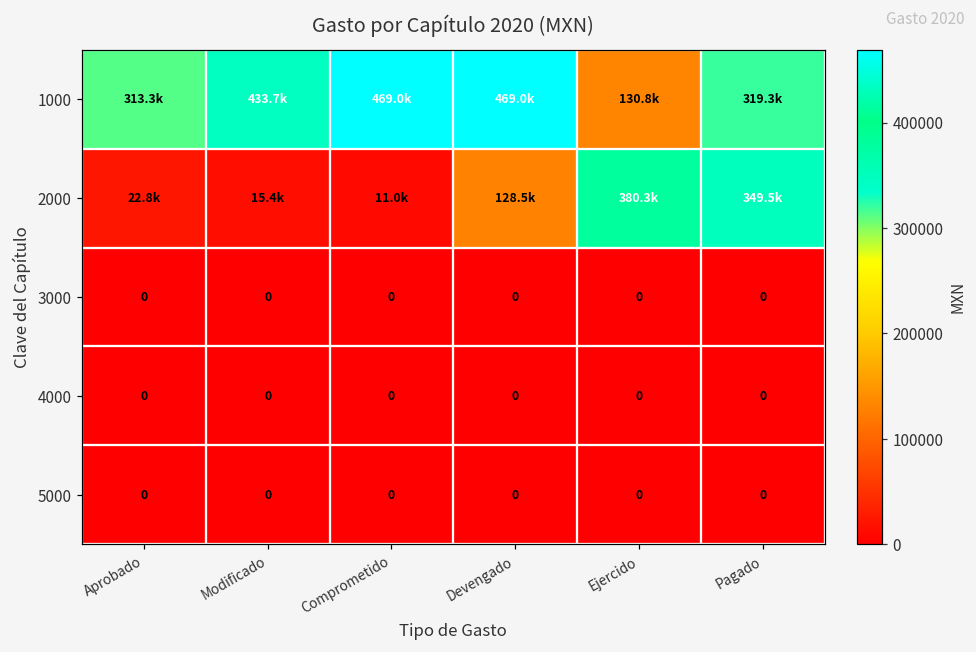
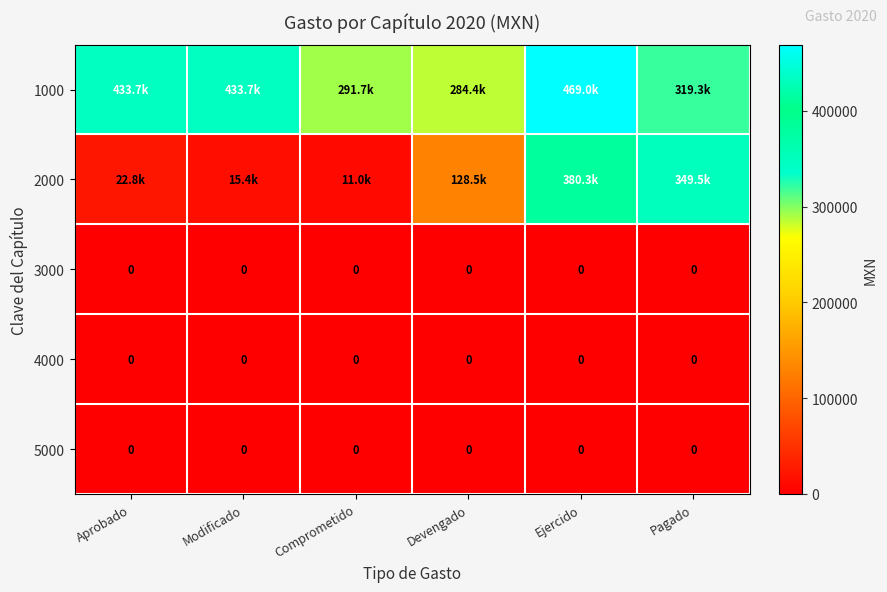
  {
    "1000": {
-     "Aprobado": "313.3k",
+     "Aprobado": "433.7k",
      "Modificado": "433.7k",
-     "Comprometido": "469.0k",
-     "Devengado": "469.0k",
-     "Ejercido": "130.8k",
+     "Comprometido": "291.7k",
+     "Devengado": "284.4k",
+     "Ejercido": "469.0k",
      "Pagado": "319.3k"
    },
    "2000": {
      "Aprobado": "22.8k",
      "Modificado": "15.4k",
      "Comprometido": "11.0k",
      "Devengado": "128.5k",
      "Ejercido": "380.3k",
      "Pagado": "349.5k"
    },
    "3000": {
      "Aprobado": "0",
      "Modificado": "0",
      "Comprometido": "0",
      "Devengado": "0",
      "Ejercido": "0",
      "Pagado": "0"
    },
    "4000": {
      "Aprobado": "0",
      "Modificado": "0",
      "Comprometido": "0",
      "Devengado": "0",
      "Ejercido": "0",
      "Pagado": "0"
    },
    "5000": {
      "Aprobado": "0",
      "Modificado": "0",
      "Comprometido": "0",
      "Devengado": "0",
      "Ejercido": "0",
      "Pagado": "0"
    }
  }
